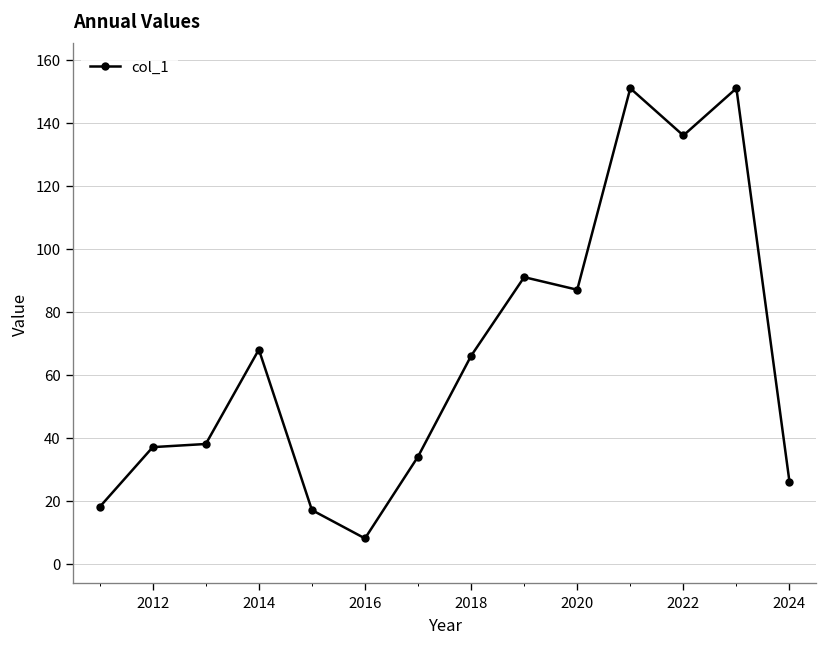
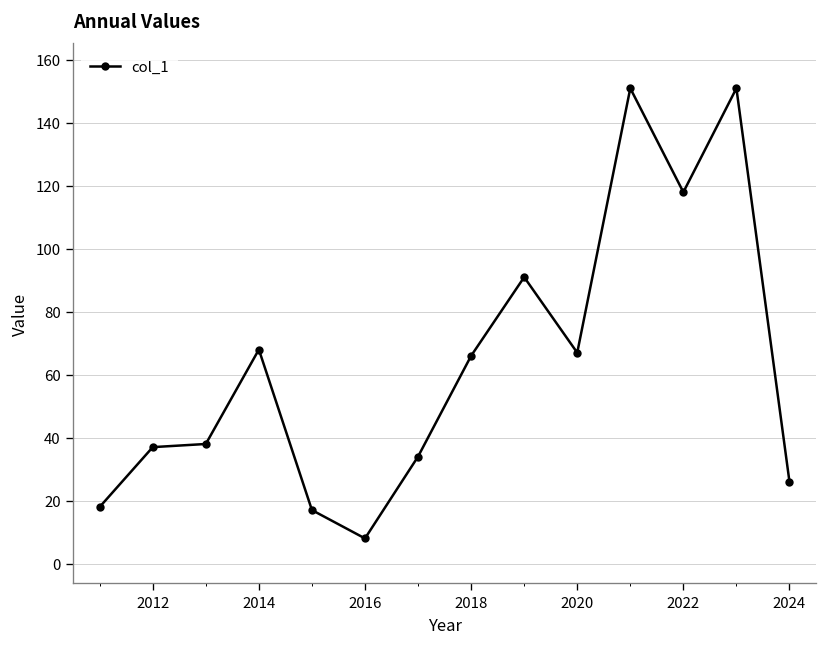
  {
    "2012": 37,
    "2014": 68,
    "2016": 8,
    "2018": 66,
-   "2020": 87,
-   "2022": 136,
+   "2020": 67,
+   "2022": 118,
    "2024": 26
  }
